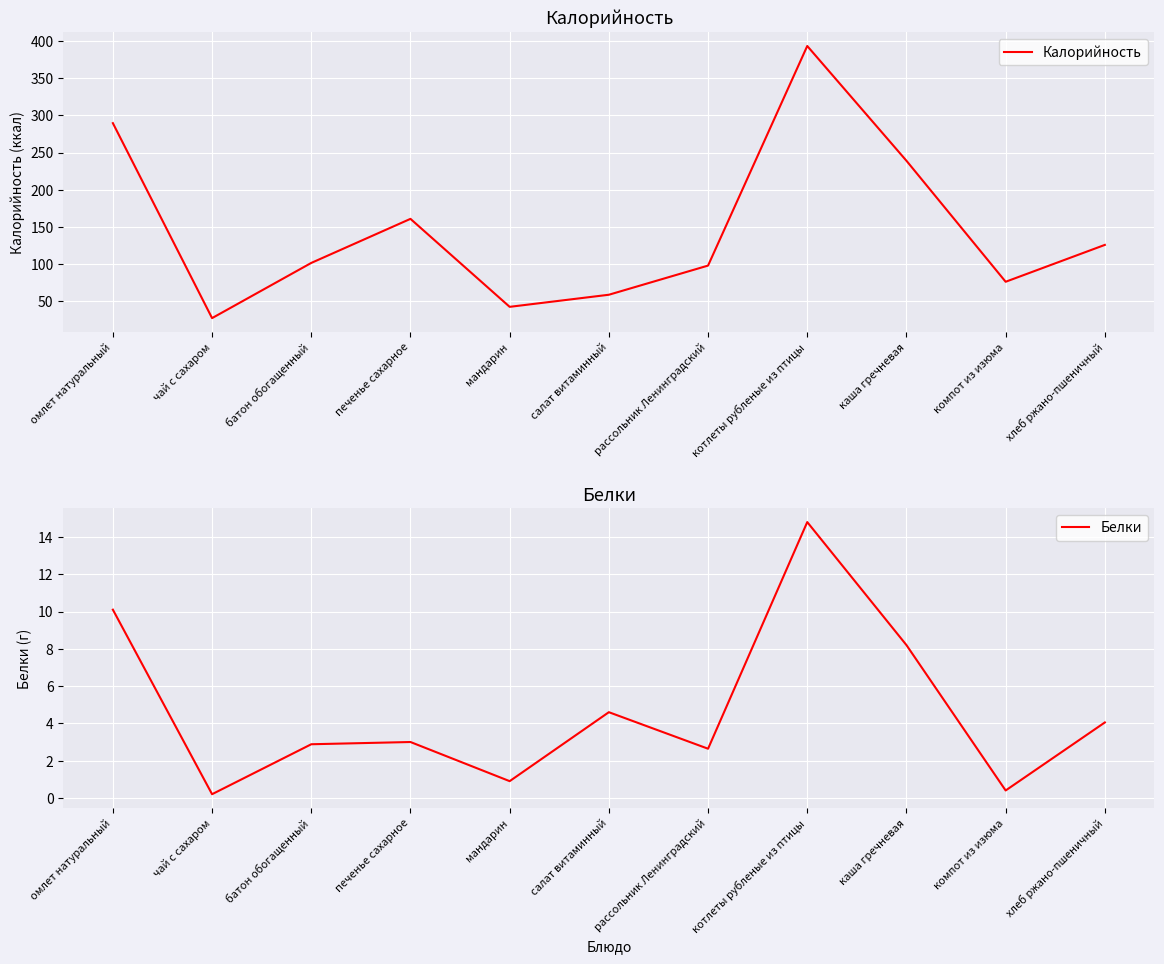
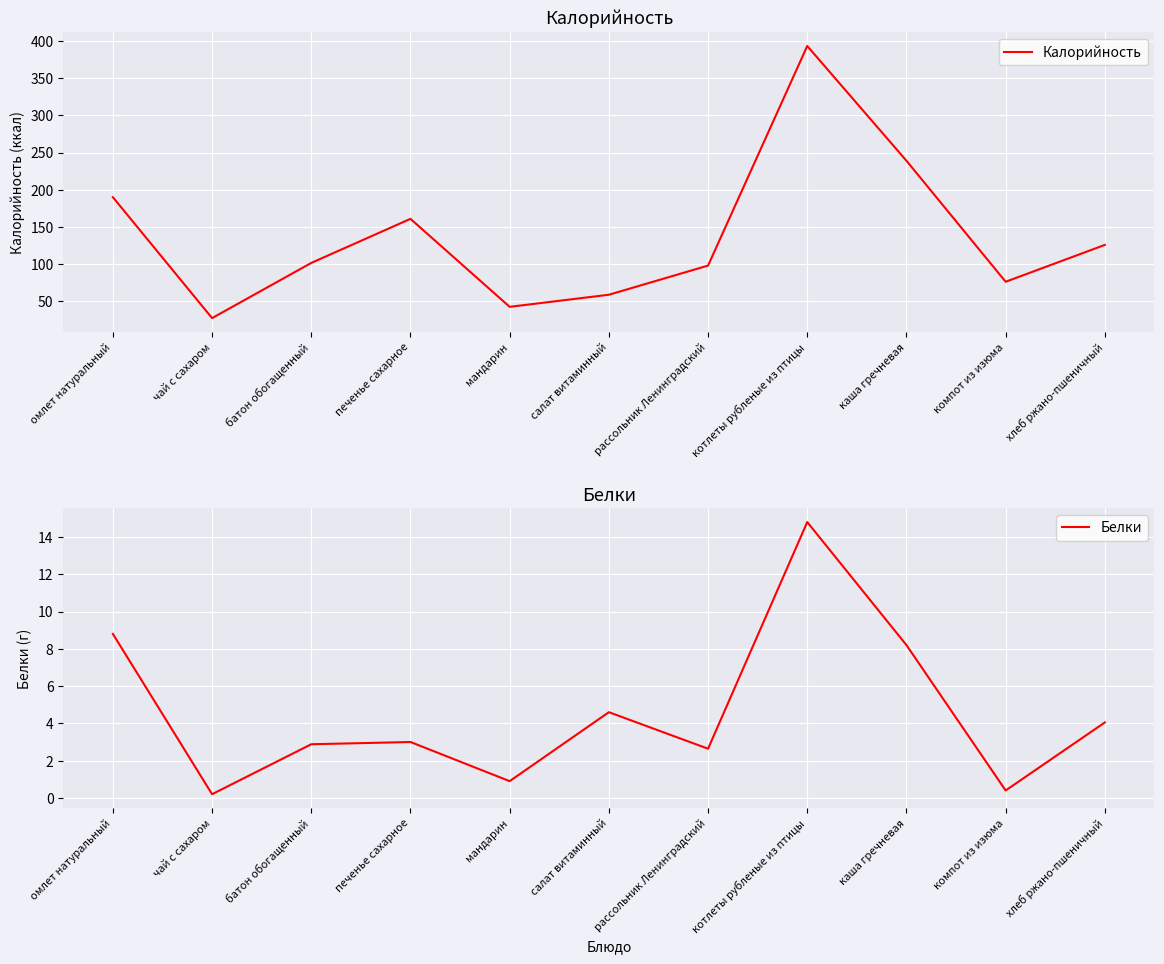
  {
    "Калорийность": {
-     "омлет натуральный": 290,
+     "омлет натуральный": 190,
      "чай с сахаром": 30,
      "батон обогащенный": 100,
      "печенье сахарное": 160,
      "мандарин": 40,
      "салат витаминный": 60,
      "рассольник Ленинградский": 100,
      "котлеты рубленые из птицы": 390,
      "каша гречневая": 240,
      "компот из изюма": 80,
      "хлеб ржано-пшеничный": 130
    },
    "Белки": {
-     "омлет натуральный": 10.1,
+     "омлет натуральный": 8.8,
      "чай с сахаром": 0.2,
      "батон обогащенный": 2.9,
      "печенье сахарное": 3.0,
      "мандарин": 0.9,
      "салат витаминный": 4.6,
      "рассольник Ленинградский": 2.6,
      "котлеты рубленые из птицы": 14.8,
      "каша гречневая": 8.2,
      "компот из изюма": 0.4,
      "хлеб ржано-пшеничный": 4.1
    }
  }
